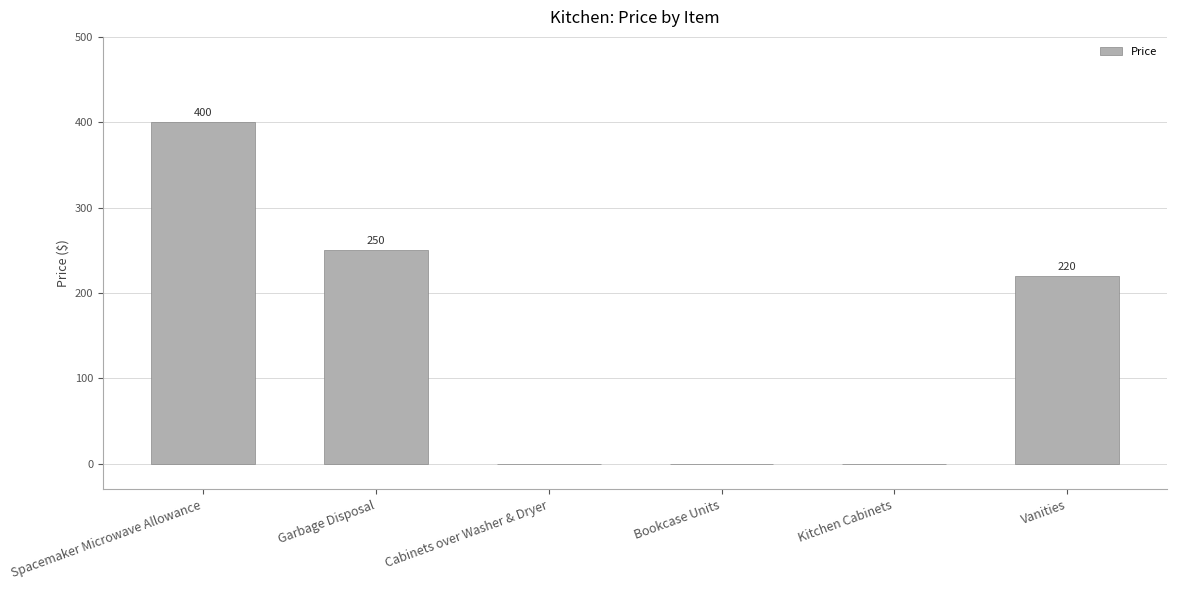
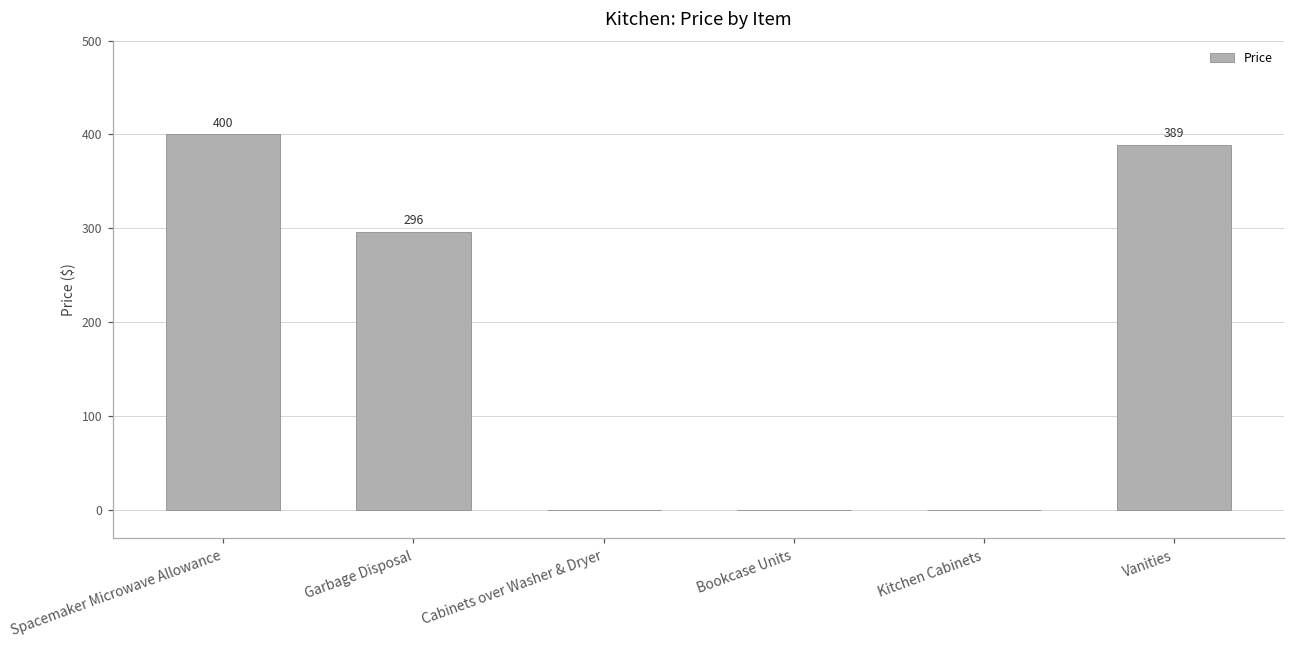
  {
    "Spacemaker Microwave Allowance": 400,
-   "Garbage Disposal": 250,
-   "Vanities": 220
+   "Garbage Disposal": 296,
+   "Vanities": 389
  }
